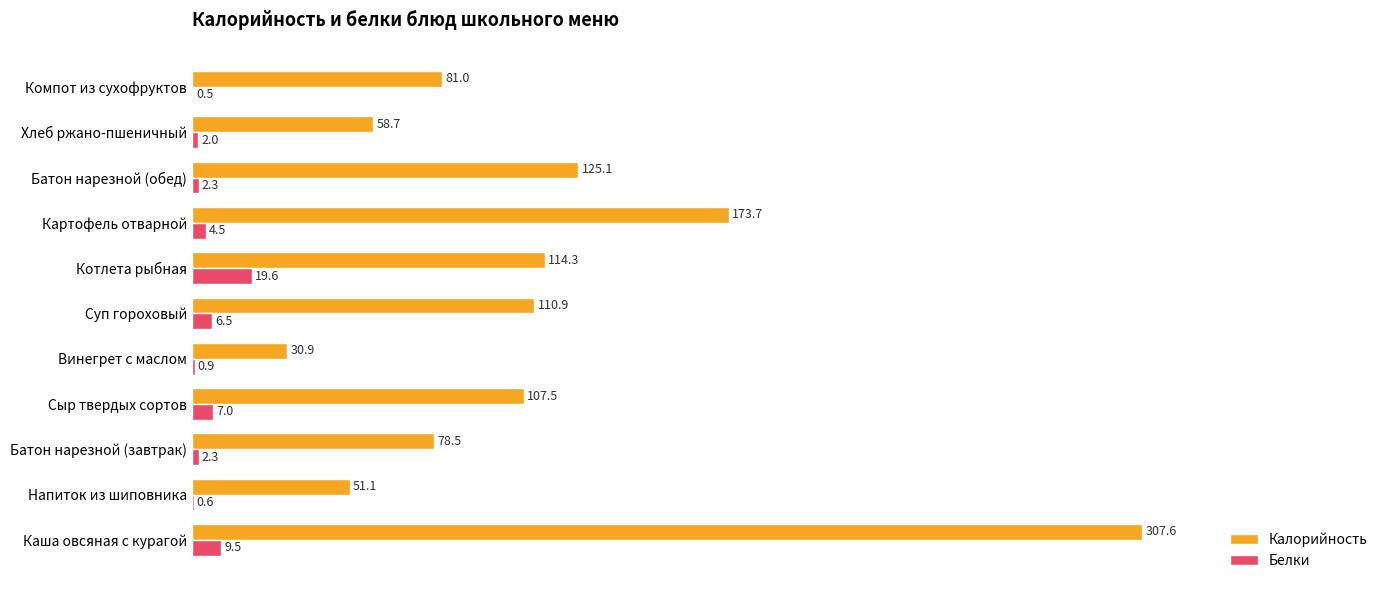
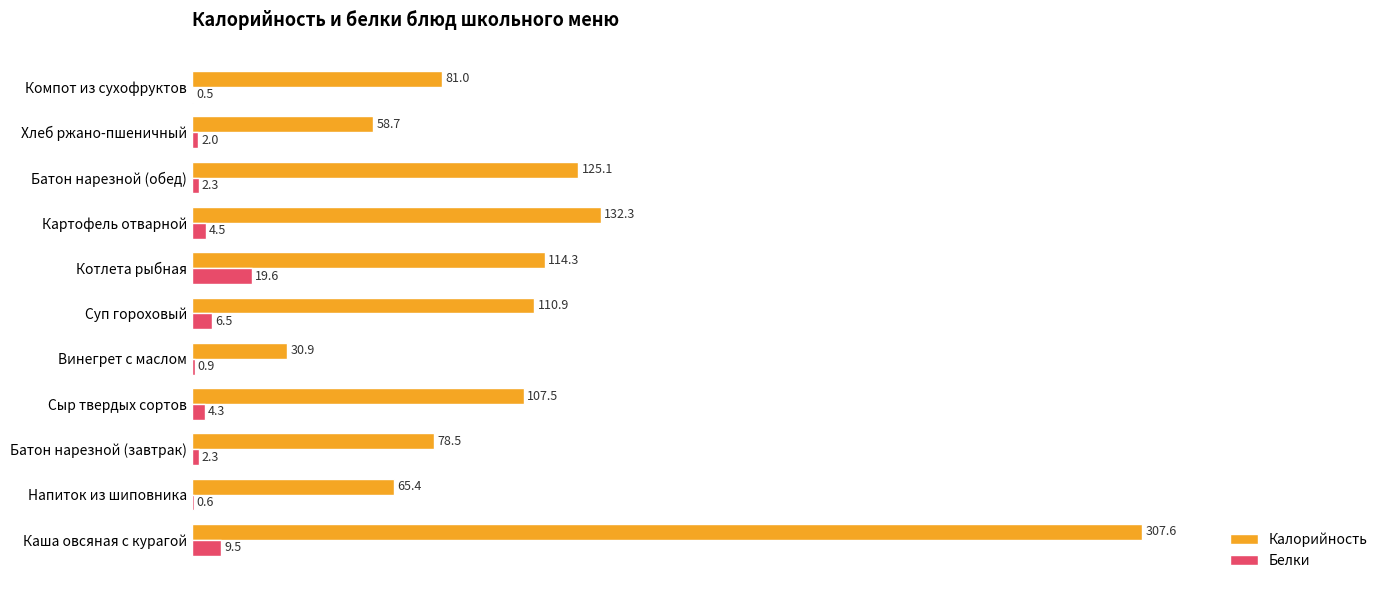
  {
    "Калорийность": {
      "Компот из сухофруктов": 81.0,
      "Хлеб ржано-пшеничный": 58.7,
      "Батон нарезной (обед)": 125.1,
-     "Картофель отварной": 173.7,
+     "Картофель отварной": 132.3,
      "Котлета рыбная": 114.3,
      "Суп гороховый": 110.9,
      "Винегрет с маслом": 30.9,
      "Сыр твердых сортов": 107.5,
      "Батон нарезной (завтрак)": 78.5,
-     "Напиток из шиповника": 51.1,
+     "Напиток из шиповника": 65.4,
      "Каша овсяная с курагой": 307.6
    },
    "Белки": {
      "Компот из сухофруктов": 0.5,
      "Хлеб ржано-пшеничный": 2.0,
      "Батон нарезной (обед)": 2.3,
      "Картофель отварной": 4.5,
      "Котлета рыбная": 19.6,
      "Суп гороховый": 6.5,
      "Винегрет с маслом": 0.9,
-     "Сыр твердых сортов": 7.0,
+     "Сыр твердых сортов": 4.3,
      "Батон нарезной (завтрак)": 2.3,
      "Напиток из шиповника": 0.6,
      "Каша овсяная с курагой": 9.5
    }
  }
